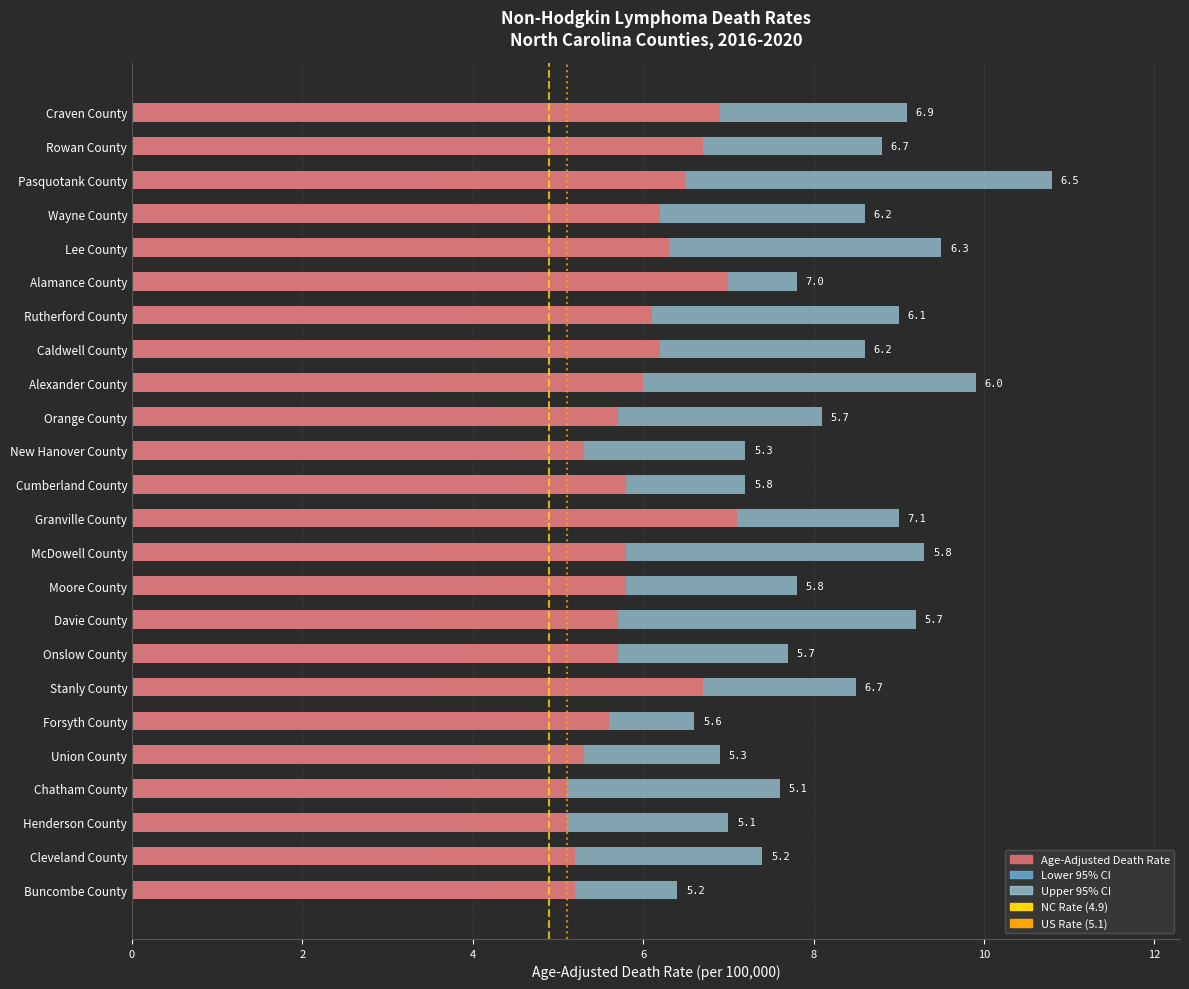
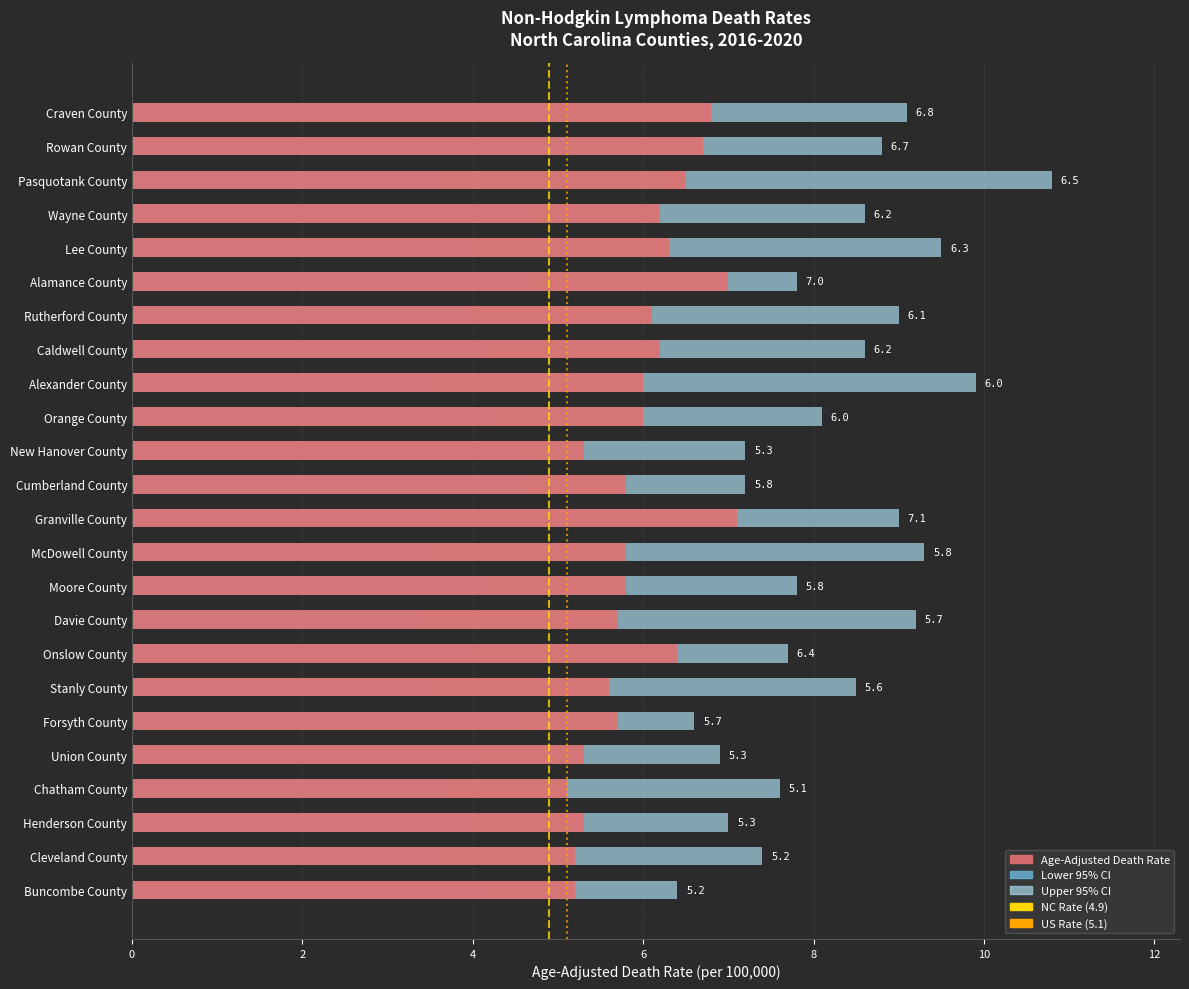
  {
    "Age-Adjusted Death Rate": {
-     "Craven County": 6.9,
-     "Orange County": 5.7,
-     "Onslow County": 5.7,
-     "Stanly County": 6.7,
-     "Forsyth County": 5.6,
-     "Henderson County": 5.1
+     "Craven County": 6.8,
+     "Orange County": 6.0,
+     "Onslow County": 6.4,
+     "Stanly County": 5.6,
+     "Forsyth County": 5.7,
+     "Henderson County": 5.3
    }
  }
